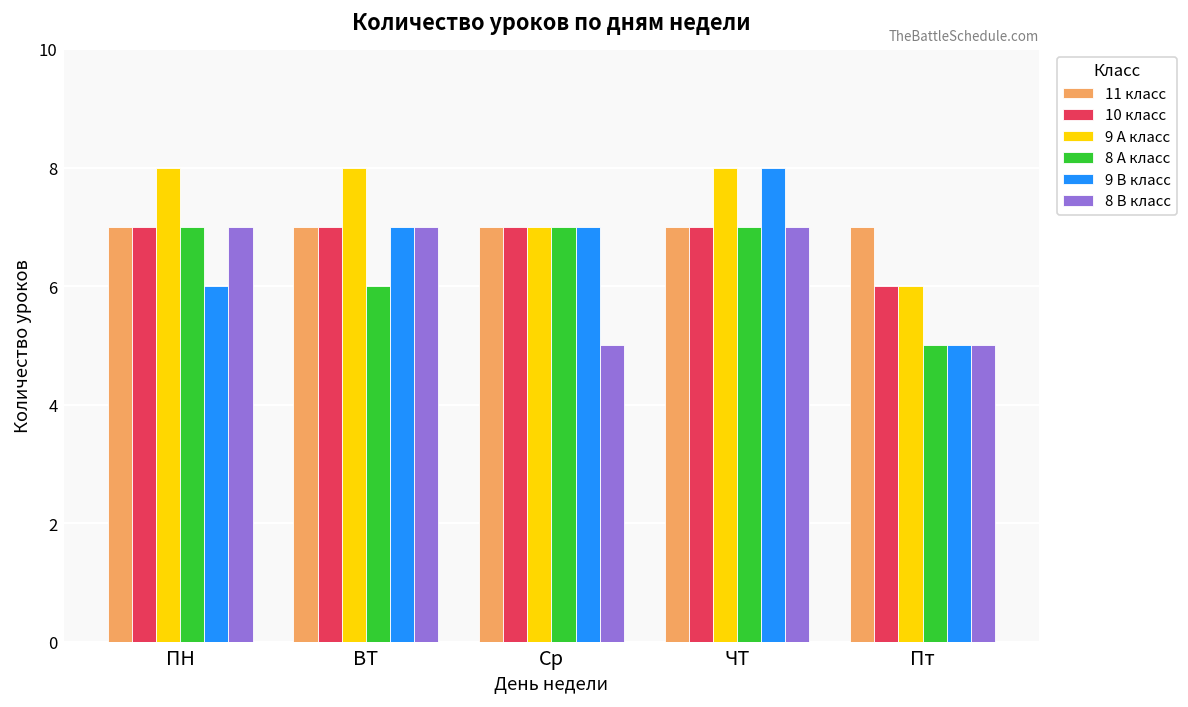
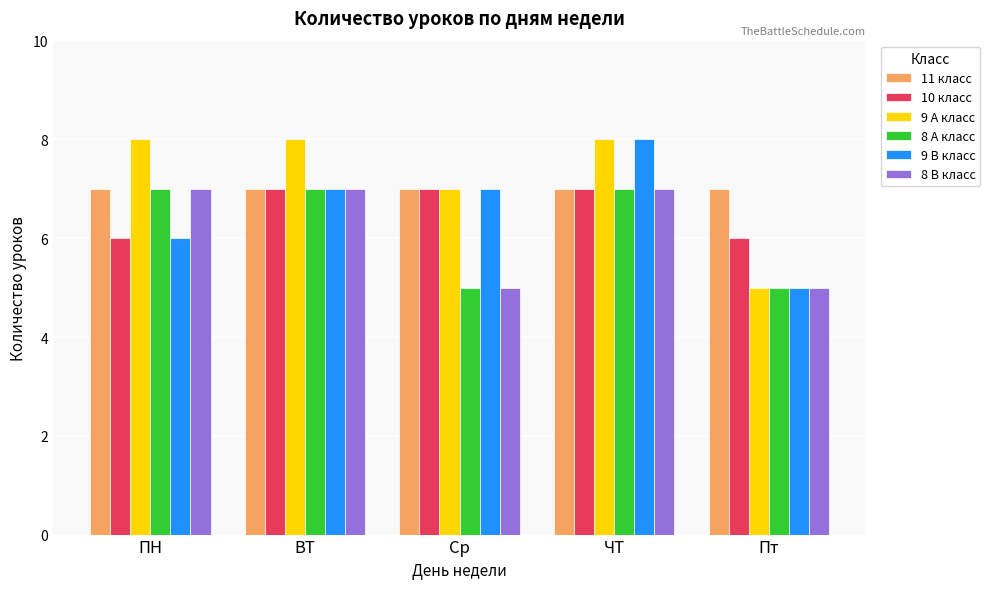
  {
    "11 класс": {
      "ПН": 7,
      "ВТ": 7,
      "Ср": 7,
      "ЧТ": 7,
      "Пт": 7
    },
    "10 класс": {
-     "ПН": 7,
+     "ПН": 6,
      "ВТ": 7,
      "Ср": 7,
      "ЧТ": 7,
      "Пт": 6
    },
    "9 А класс": {
      "ПН": 8,
      "ВТ": 8,
      "Ср": 7,
      "ЧТ": 8,
-     "Пт": 6
+     "Пт": 5
    },
    "8 А класс": {
      "ПН": 7,
-     "ВТ": 6,
-     "Ср": 7,
+     "ВТ": 7,
+     "Ср": 5,
      "ЧТ": 7,
      "Пт": 5
    },
    "9 В класс": {
      "ПН": 6,
      "ВТ": 7,
      "Ср": 7,
      "ЧТ": 8,
      "Пт": 5
    },
    "8 В класс": {
      "ПН": 7,
      "ВТ": 7,
      "Ср": 5,
      "ЧТ": 7,
      "Пт": 5
    }
  }
